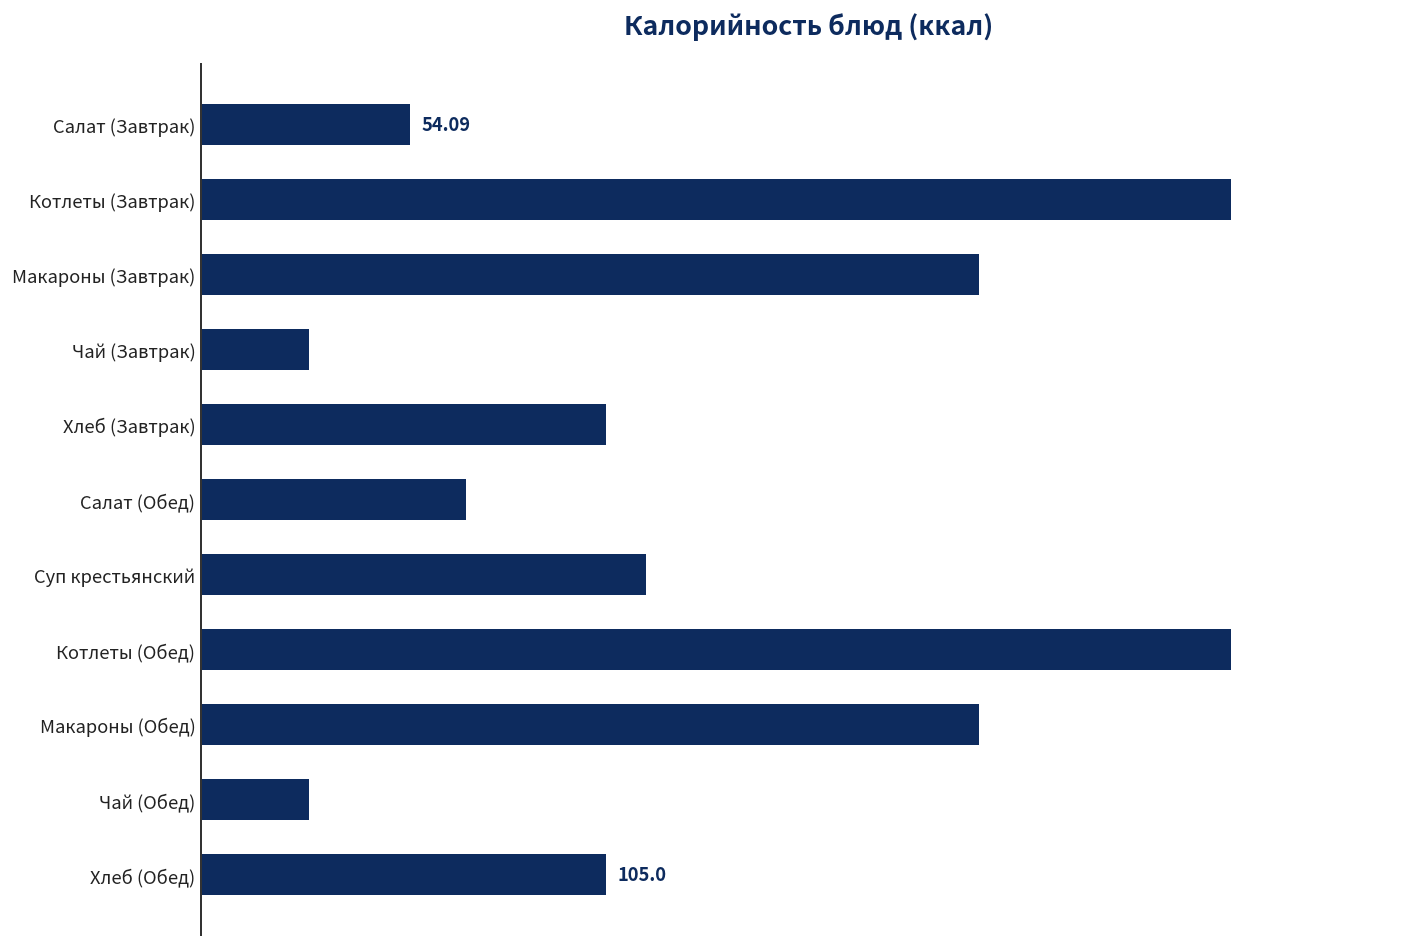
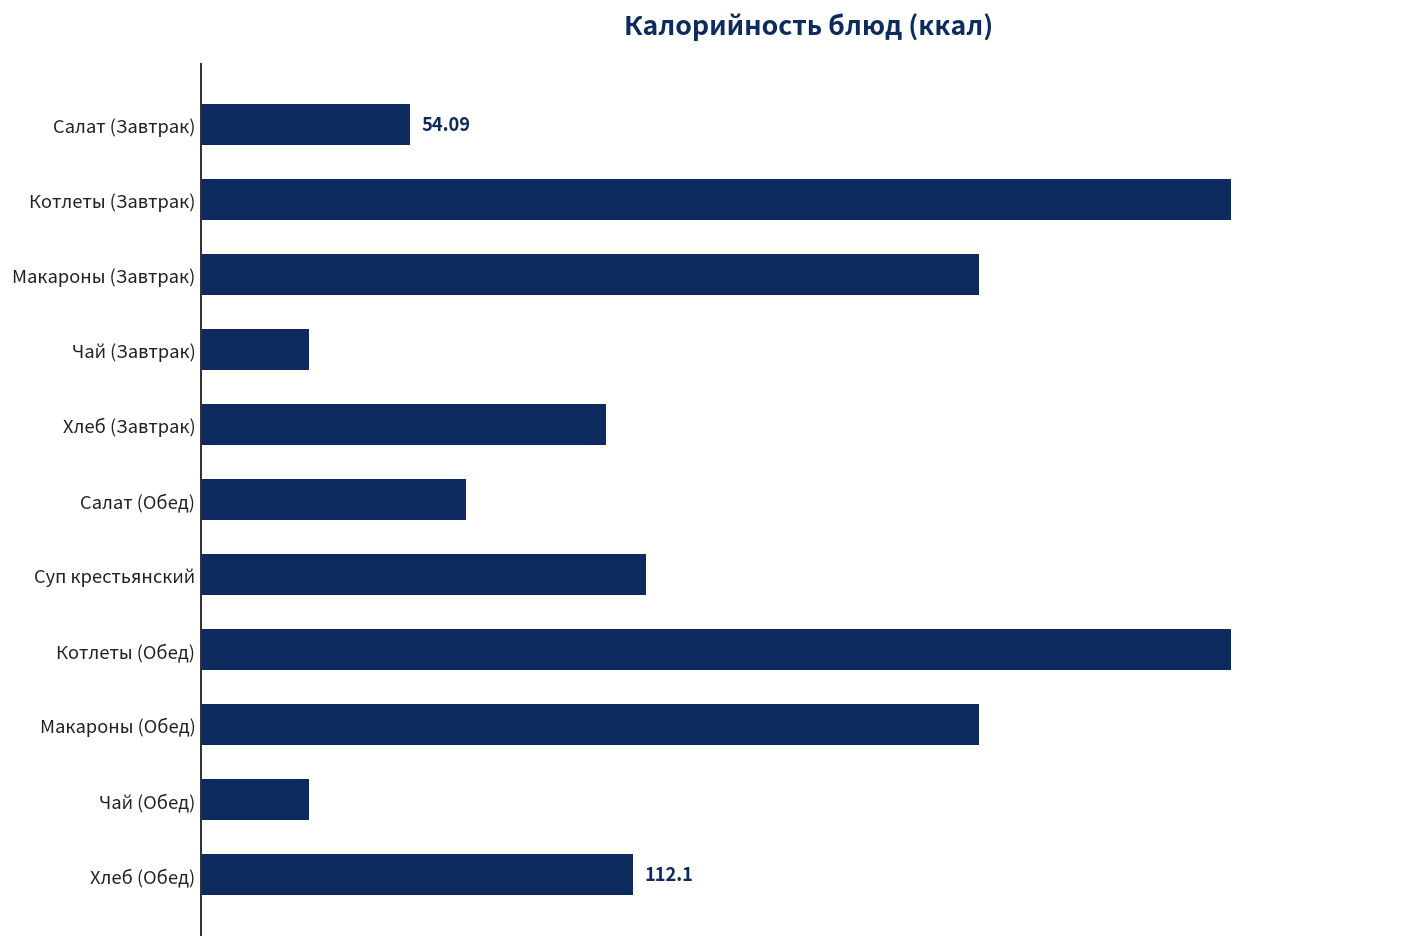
  {
    "Салат (Завтрак)": 54.09,
-   "Хлеб (Обед)": 105.0
+   "Хлеб (Обед)": 112.1
  }
